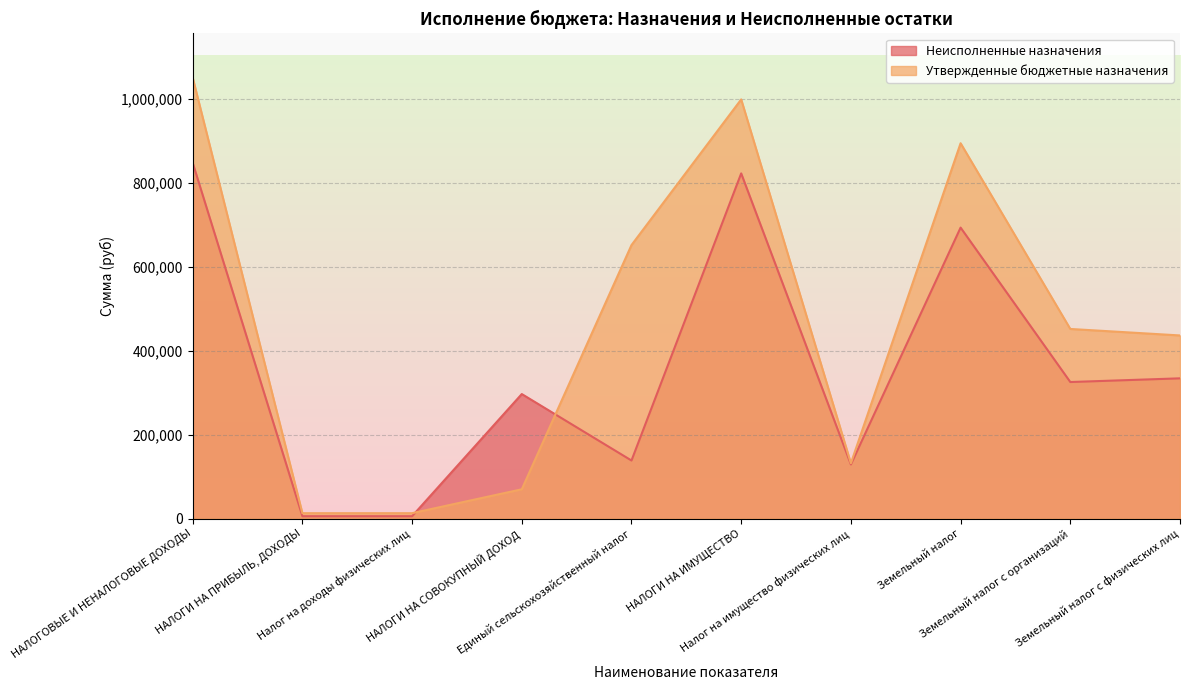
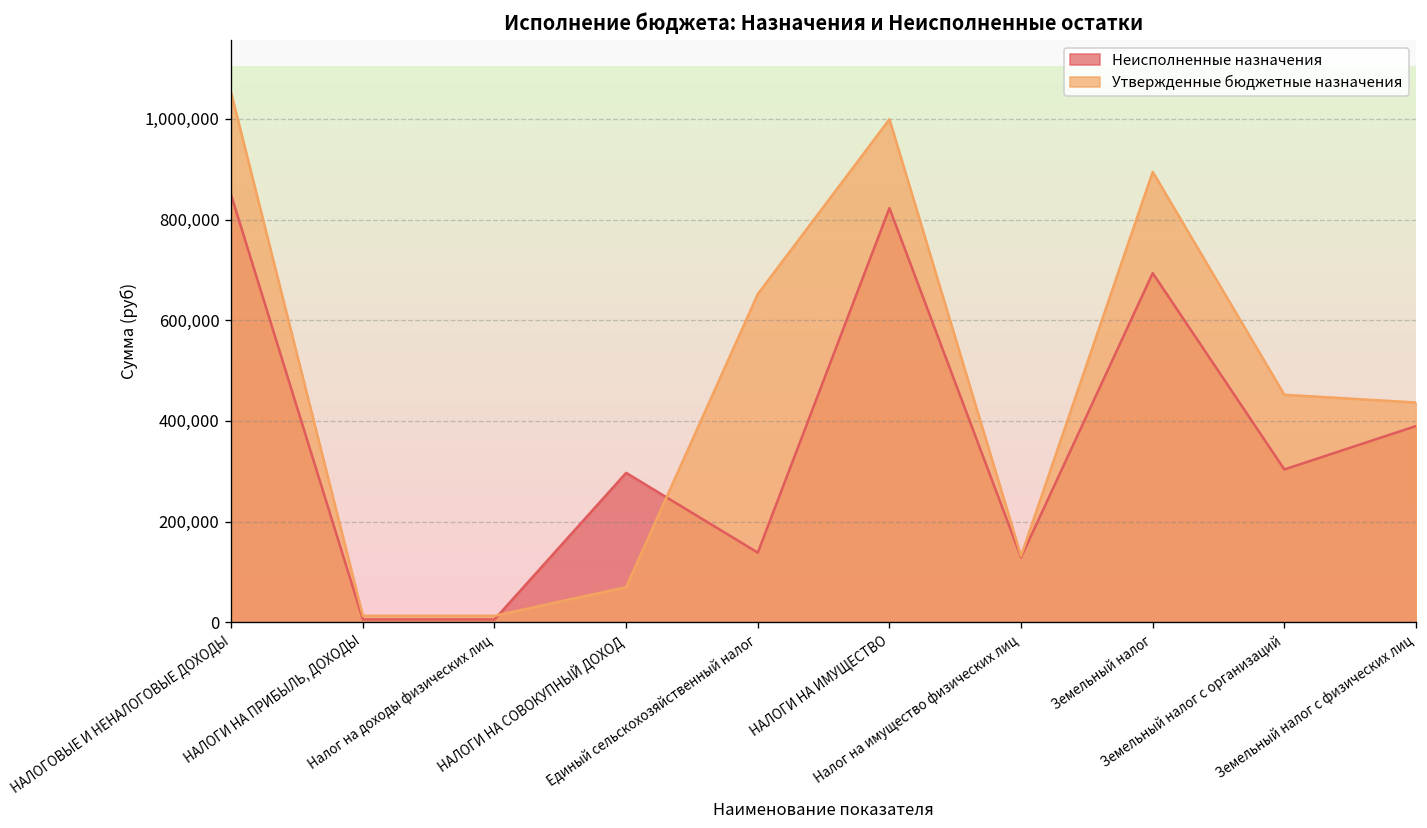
  {
    "Неисполненные назначения": {
      "НАЛОГОВЫЕ И НЕНАЛОГОВЫЕ ДОХОДЫ": "850,000",
      "НАЛОГИ НА ПРИБЫЛЬ, ДОХОДЫ": "10,000",
      "Налог на доходы физических лиц": "10,000",
      "НАЛОГИ НА СОВОКУПНЫЙ ДОХОД": "300,000",
      "Единый сельскохозяйственный налог": "140,000",
      "НАЛОГИ НА ИМУЩЕСТВО": "820,000",
      "Земельный налог": "690,000",
-     "Земельный налог с организаций": "330,000",
-     "Земельный налог с физических лиц": "330,000"
+     "Земельный налог с организаций": "300,000",
+     "Земельный налог с физических лиц": "390,000"
    },
    "Утвержденные бюджетные назначения": {
      "НАЛОГОВЫЕ И НЕНАЛОГОВЫЕ ДОХОДЫ": "1,050,000",
      "НАЛОГИ НА ПРИБЫЛЬ, ДОХОДЫ": "10,000",
      "Налог на доходы физических лиц": "10,000",
      "НАЛОГИ НА СОВОКУПНЫЙ ДОХОД": "70,000",
      "Единый сельскохозяйственный налог": "650,000",
      "НАЛОГИ НА ИМУЩЕСТВО": "1,000,000",
      "Земельный налог": "890,000",
      "Земельный налог с организаций": "450,000",
      "Земельный налог с физических лиц": "440,000"
    }
  }
